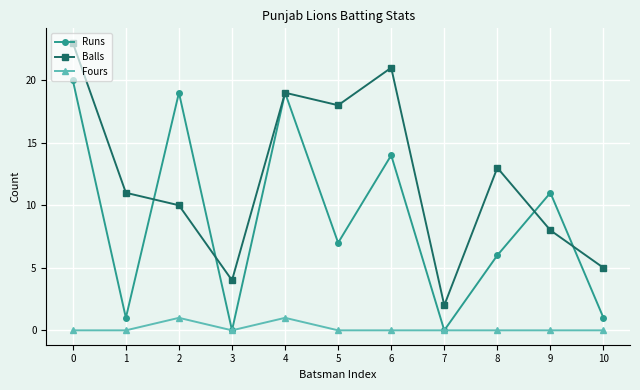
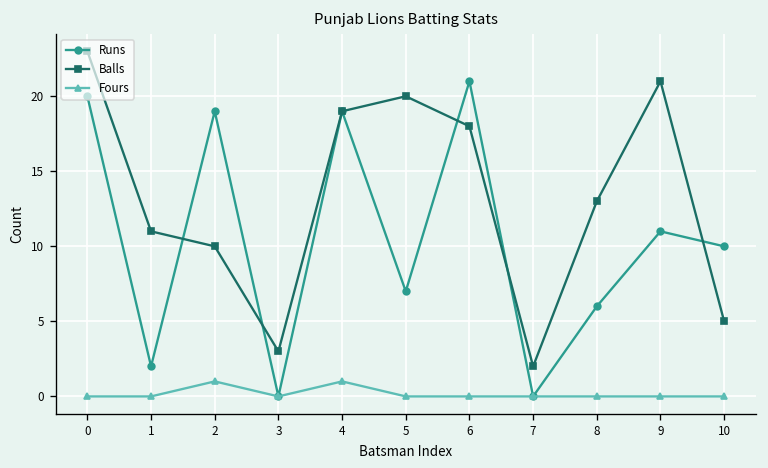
  {
    "Runs": {
-     "1": 1,
+     "1": 2,
      "2": 19,
      "5": 7,
-     "6": 14,
+     "6": 21,
      "8": 6,
      "9": 11,
-     "10": 1
+     "10": 10
    },
    "Balls": {
      "1": 11,
      "2": 10,
-     "3": 4,
-     "5": 18,
-     "6": 21,
+     "3": 3,
+     "5": 20,
+     "6": 18,
      "7": 2,
      "8": 13,
-     "9": 8,
+     "9": 21,
      "10": 5
    },
    "Fours": {
      "0": 0,
      "1": 0,
      "2": 1,
      "4": 1,
      "5": 0,
      "6": 0,
      "8": 0,
      "9": 0,
      "10": 0
    }
  }
